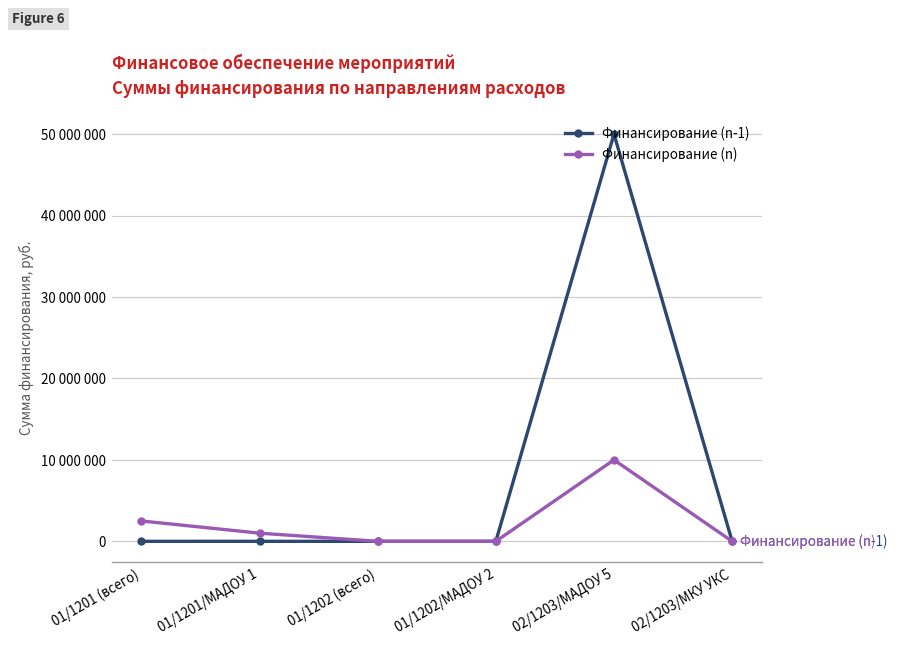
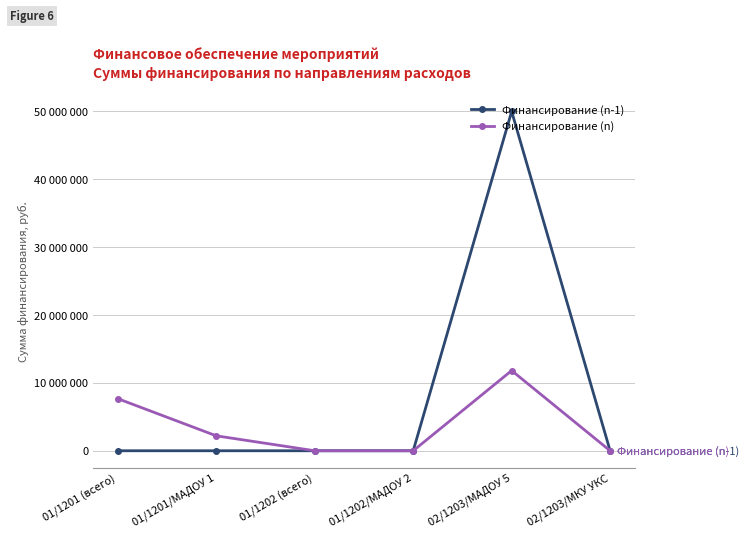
  {
    "Финансирование (n-1)": {
      "01/1201 (всего)": 0,
      "01/1201/МАДОУ 1": 0,
      "02/1203/МАДОУ 5": 50000000
    },
    "Финансирование (n)": {
-     "01/1201 (всего)": 3000000,
-     "01/1201/МАДОУ 1": 1000000,
-     "02/1203/МАДОУ 5": 10000000
+     "01/1201 (всего)": 8000000,
+     "01/1201/МАДОУ 1": 2000000,
+     "02/1203/МАДОУ 5": 12000000
    }
  }
